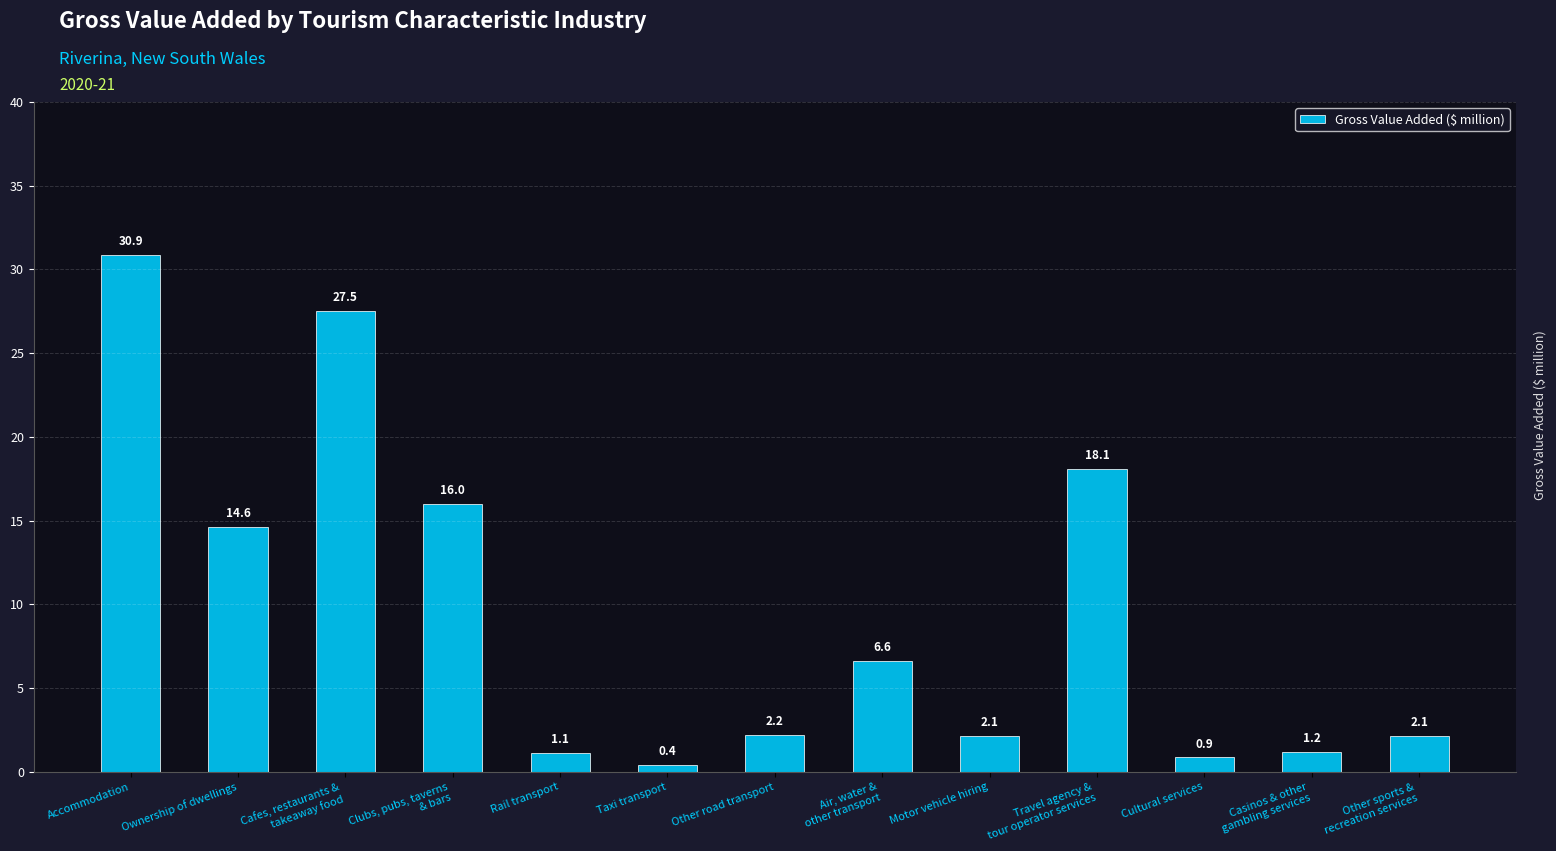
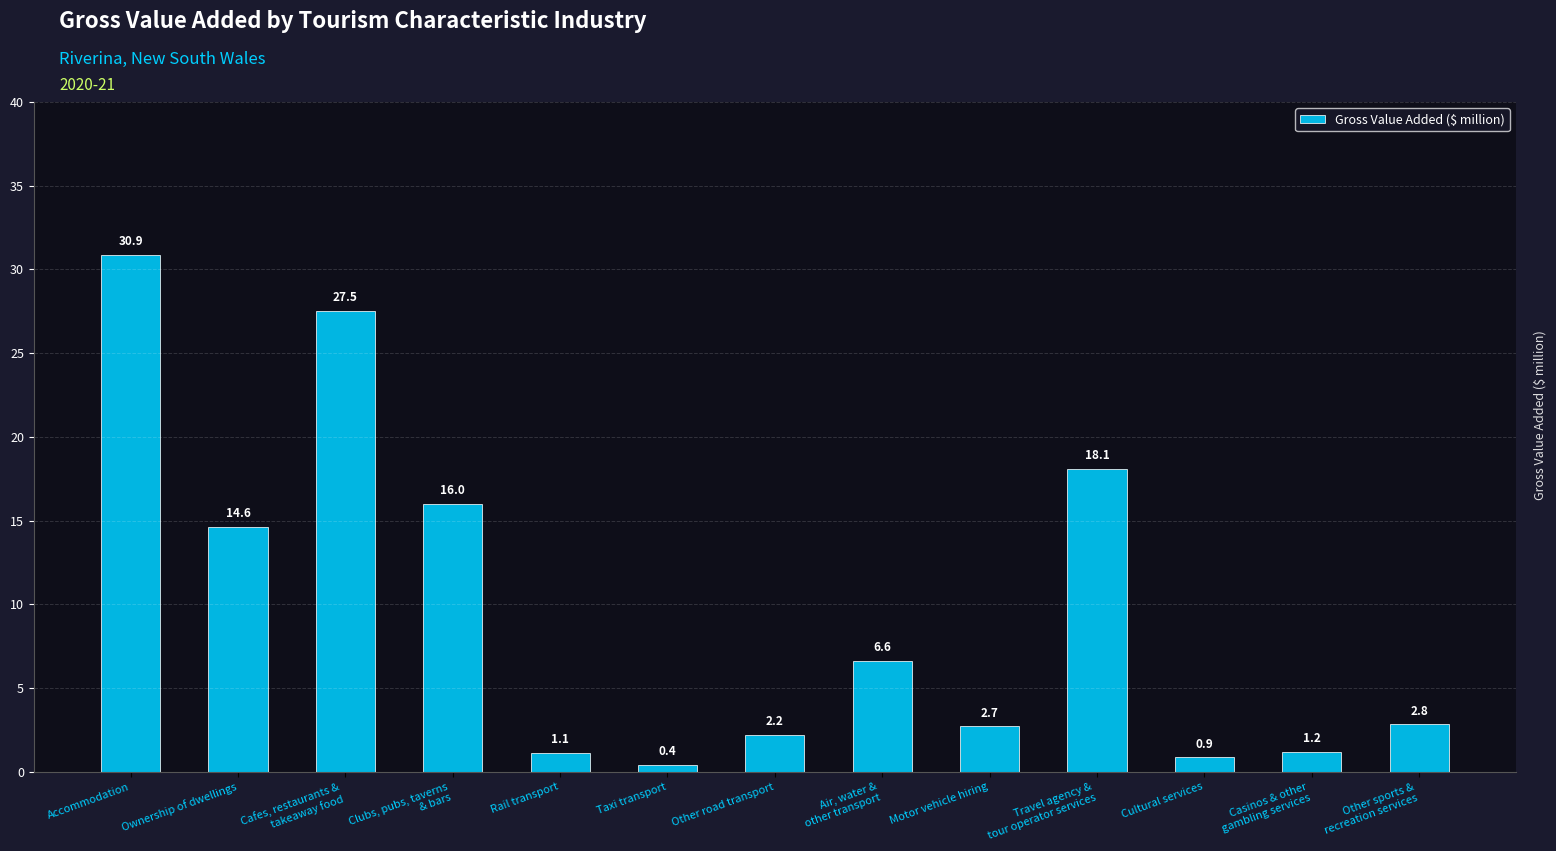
  {
    "Accommodation": 30.9,
    "Ownership of dwellings": 14.6,
    "Cafes, restaurants & takeaway food": 27.5,
    "Clubs, pubs, taverns & bars": 16.0,
    "Rail transport": 1.1,
    "Taxi transport": 0.4,
    "Other road transport": 2.2,
    "Air, water & other transport": 6.6,
-   "Motor vehicle hiring": 2.1,
+   "Motor vehicle hiring": 2.7,
    "Travel agency & tour operator services": 18.1,
    "Cultural services": 0.9,
    "Casinos & other gambling services": 1.2,
-   "Other sports & recreation services": 2.1
+   "Other sports & recreation services": 2.8
  }
